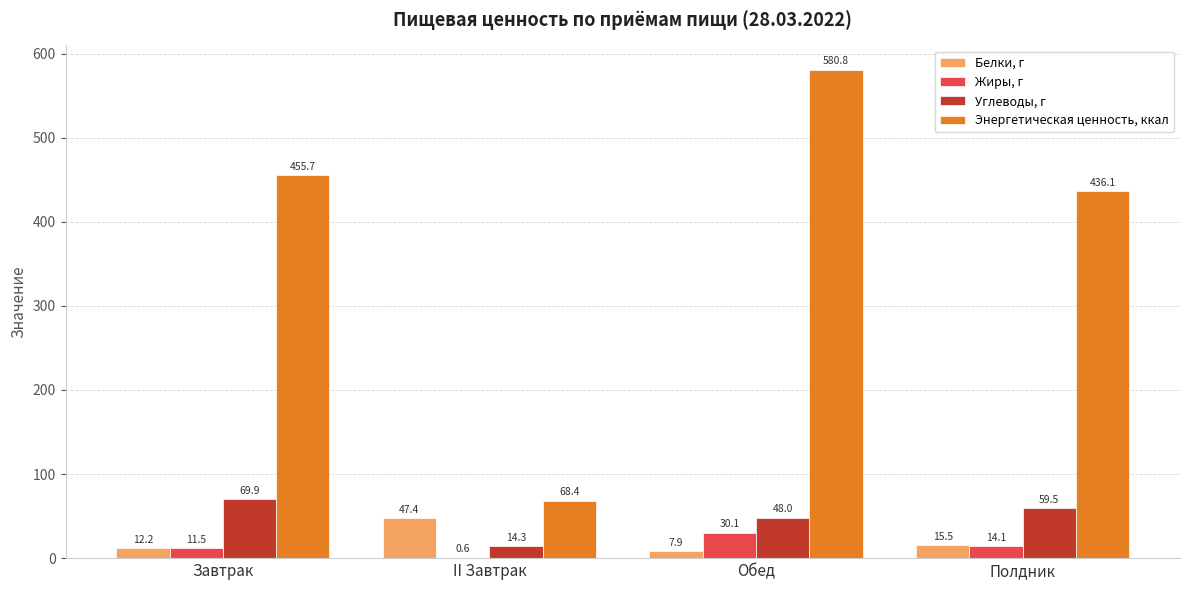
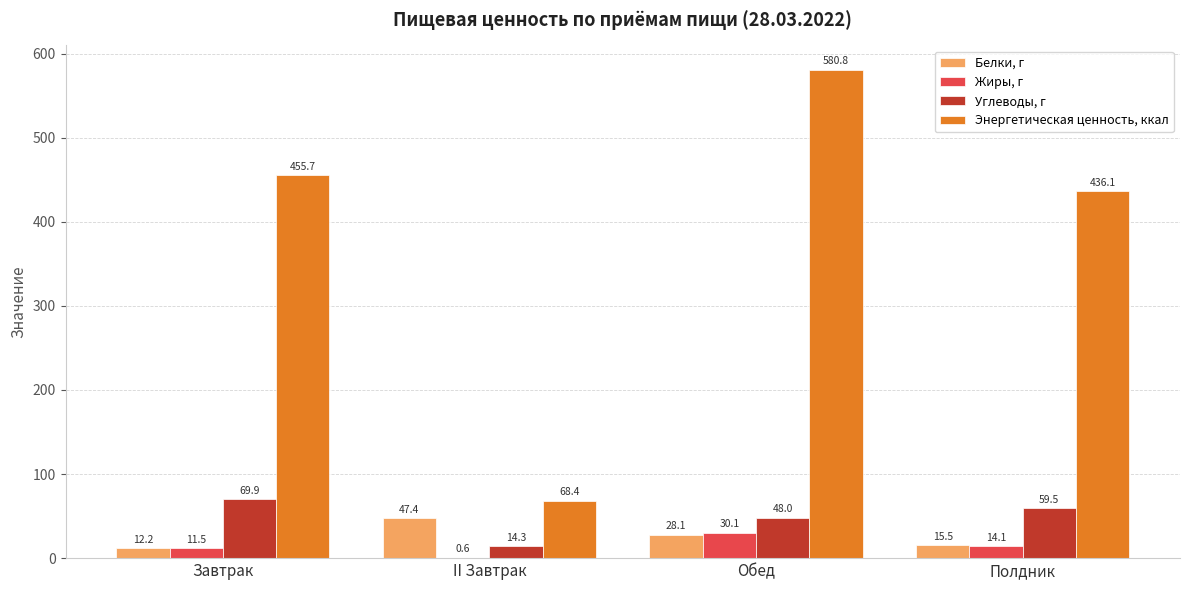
  {
    "Белки, г": {
      "Завтрак": 12.2,
      "II Завтрак": 47.4,
-     "Обед": 7.9,
+     "Обед": 28.1,
      "Полдник": 15.5
    },
    "Энергетическая ценность, ккал": {
      "Завтрак": 455.7,
      "II Завтрак": 68.4,
      "Обед": 580.8,
      "Полдник": 436.1
    }
  }
